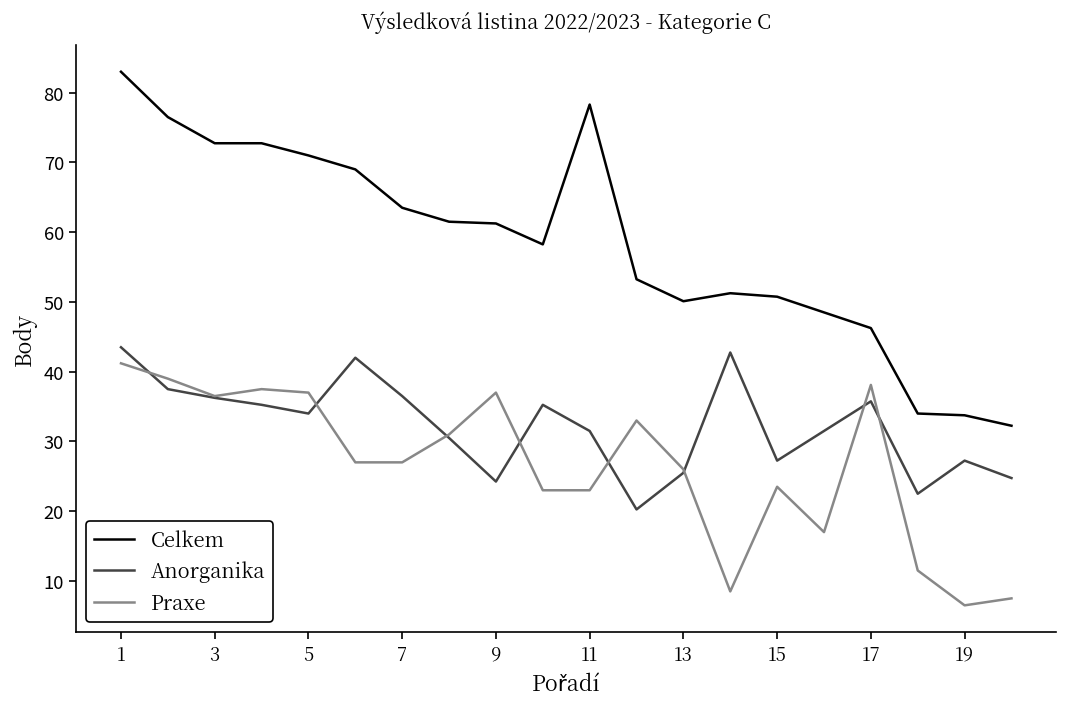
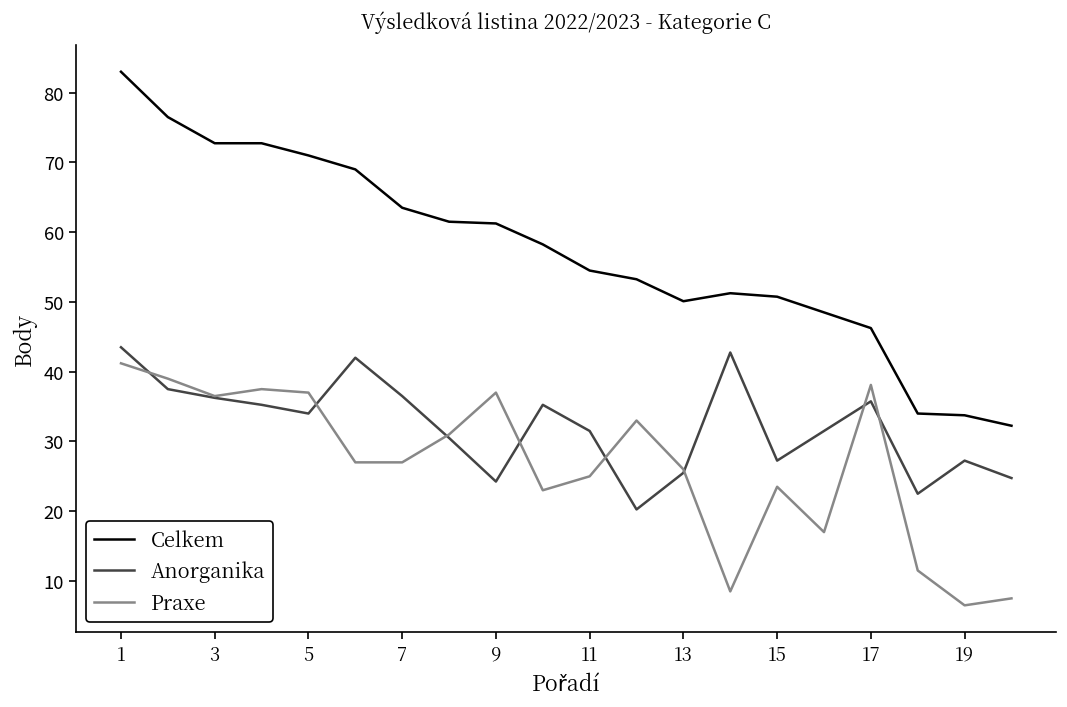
  {
    "Celkem": {
      "1": 83,
      "3": 73,
      "5": 71,
      "7": 64,
      "9": 61,
-     "11": 78,
+     "11": 55,
      "13": 50,
      "15": 51,
      "17": 46,
      "19": 34
    },
    "Anorganika": {
      "1": 44,
      "5": 34,
      "7": 37,
      "9": 24,
      "11": 32,
      "13": 26,
      "15": 27,
      "17": 36,
      "19": 27
    },
    "Praxe": {
      "1": 41,
      "5": 37,
      "7": 27,
      "9": 37,
-     "11": 23,
+     "11": 25,
      "13": 26,
      "15": 24,
      "17": 38,
      "19": 7
    }
  }
